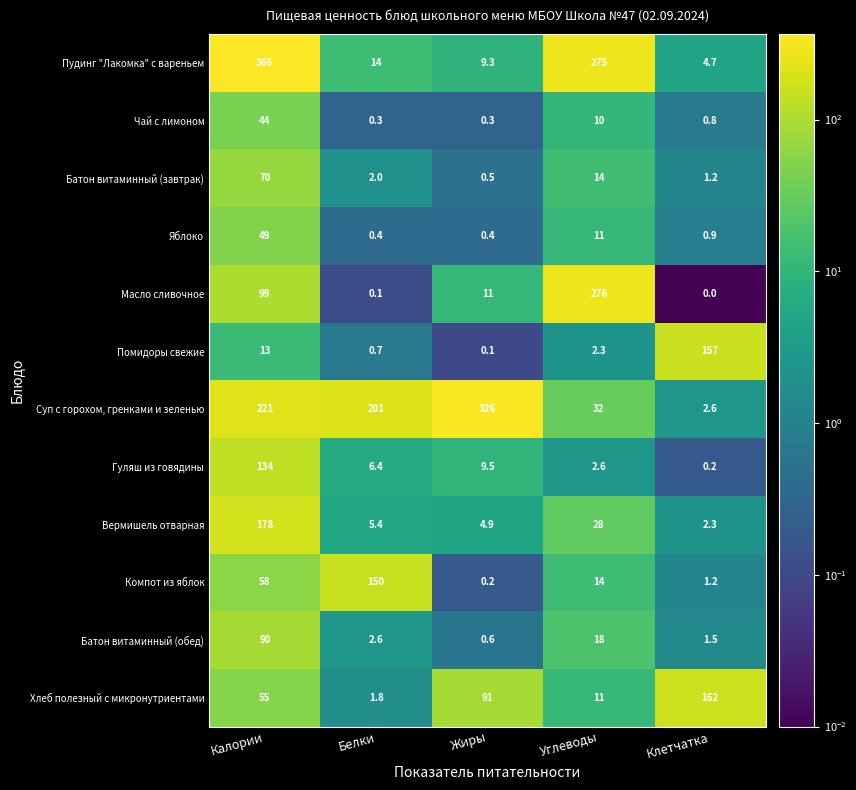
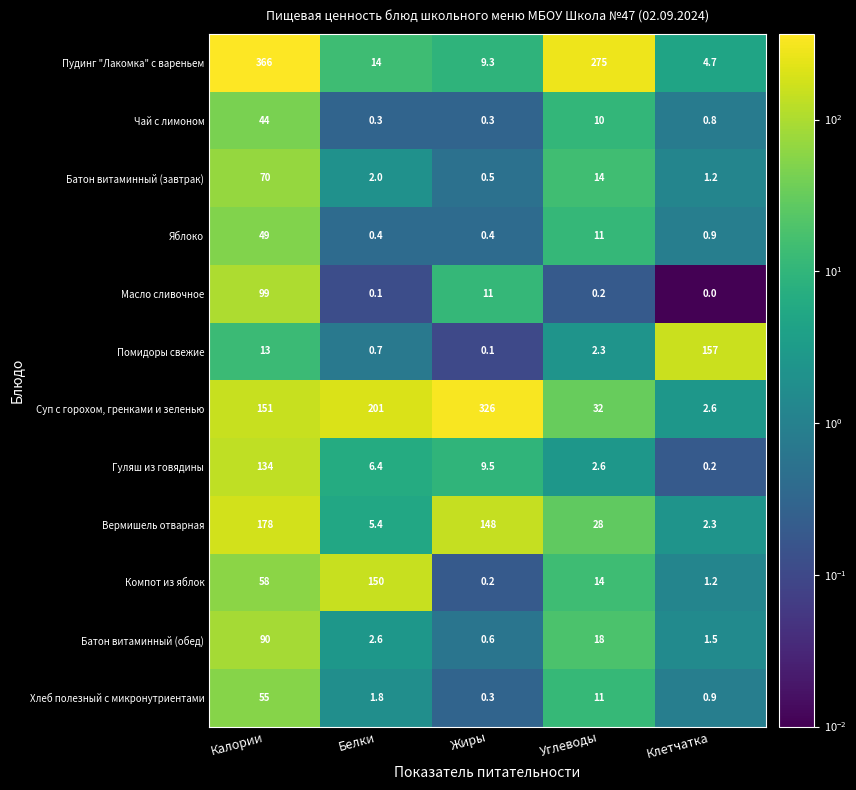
  {
    "Пудинг \"Лакомка\" с вареньем": {
      "Калории": 366,
      "Белки": 14,
      "Жиры": 9.3,
      "Углеводы": 275,
      "Клетчатка": 4.7
    },
    "Чай с лимоном": {
      "Калории": 44,
      "Белки": 0.3,
      "Жиры": 0.3,
      "Углеводы": 10,
      "Клетчатка": 0.8
    },
    "Батон витаминный (завтрак)": {
      "Калории": 70,
      "Белки": 2.0,
      "Жиры": 0.5,
      "Углеводы": 14,
      "Клетчатка": 1.2
    },
    "Яблоко": {
      "Калории": 49,
      "Белки": 0.4,
      "Жиры": 0.4,
      "Углеводы": 11,
      "Клетчатка": 0.9
    },
    "Масло сливочное": {
      "Калории": 99,
      "Белки": 0.1,
      "Жиры": 11,
-     "Углеводы": 276,
+     "Углеводы": 0.2,
      "Клетчатка": 0.0
    },
    "Помидоры свежие": {
      "Калории": 13,
      "Белки": 0.7,
      "Жиры": 0.1,
      "Углеводы": 2.3,
      "Клетчатка": 157
    },
    "Суп с горохом, гренками и зеленью": {
-     "Калории": 221,
+     "Калории": 151,
      "Белки": 201,
      "Жиры": 326,
      "Углеводы": 32,
      "Клетчатка": 2.6
    },
    "Гуляш из говядины": {
      "Калории": 134,
      "Белки": 6.4,
      "Жиры": 9.5,
      "Углеводы": 2.6,
      "Клетчатка": 0.2
    },
    "Вермишель отварная": {
      "Калории": 178,
      "Белки": 5.4,
-     "Жиры": 4.9,
+     "Жиры": 148,
      "Углеводы": 28,
      "Клетчатка": 2.3
    },
    "Компот из яблок": {
      "Калории": 58,
      "Белки": 150,
      "Жиры": 0.2,
      "Углеводы": 14,
      "Клетчатка": 1.2
    },
    "Батон витаминный (обед)": {
      "Калории": 90,
      "Белки": 2.6,
      "Жиры": 0.6,
      "Углеводы": 18,
      "Клетчатка": 1.5
    },
    "Хлеб полезный с микронутриентами": {
      "Калории": 55,
      "Белки": 1.8,
-     "Жиры": 91,
+     "Жиры": 0.3,
      "Углеводы": 11,
-     "Клетчатка": 162
+     "Клетчатка": 0.9
    }
  }
